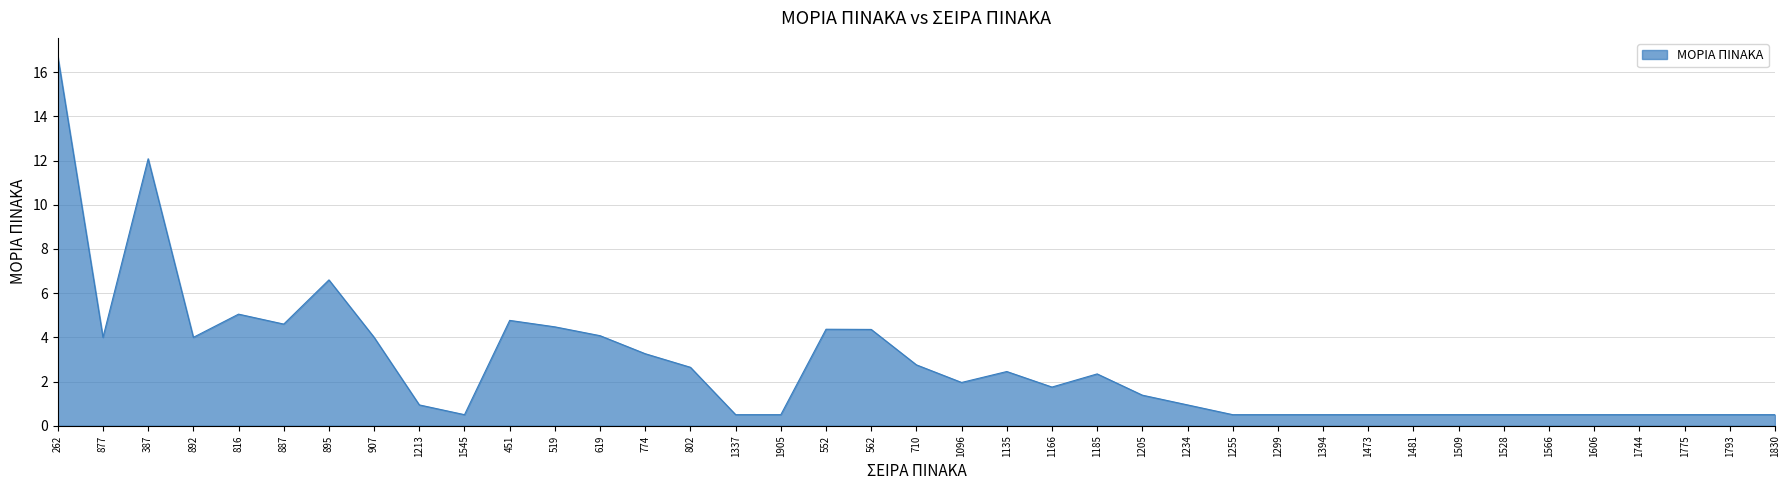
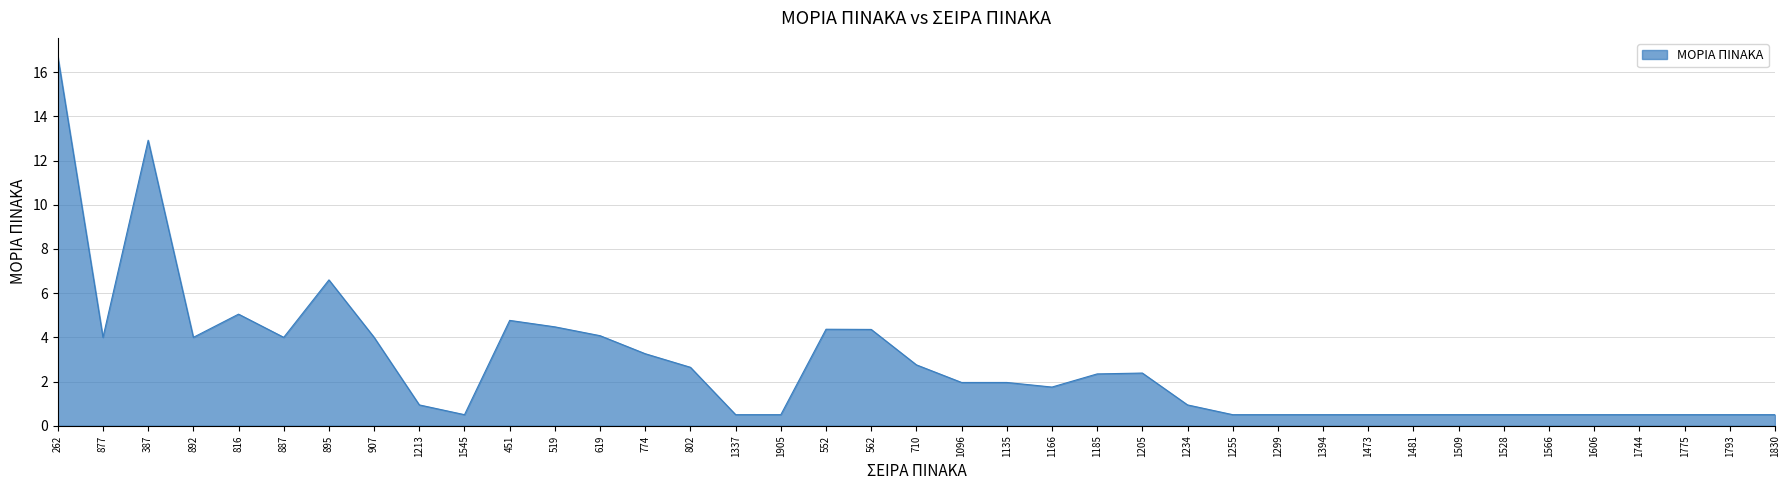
  {
    "262": 16.7,
    "877": 4.0,
-   "387": 12.1,
+   "387": 12.9,
    "892": 4.0,
    "816": 5.1,
-   "887": 4.6,
+   "887": 4.0,
    "895": 6.6,
    "907": 4.0,
    "1213": 0.9,
    "1545": 0.5,
    "451": 4.8,
    "519": 4.5,
    "619": 4.1,
    "774": 3.3,
    "802": 2.6,
    "1337": 0.5,
    "1905": 0.5,
    "552": 4.4,
    "562": 4.4,
    "710": 2.8,
    "1096": 2.0,
-   "1135": 2.5,
+   "1135": 2.0,
    "1166": 1.8,
    "1185": 2.3,
-   "1205": 1.4,
+   "1205": 2.4,
    "1234": 0.9,
    "1255": 0.5,
    "1299": 0.5,
    "1394": 0.5,
    "1473": 0.5,
    "1481": 0.5,
    "1509": 0.5,
    "1528": 0.5,
    "1566": 0.5,
    "1606": 0.5,
    "1744": 0.5,
    "1775": 0.5,
    "1793": 0.5,
    "1830": 0.5
  }
